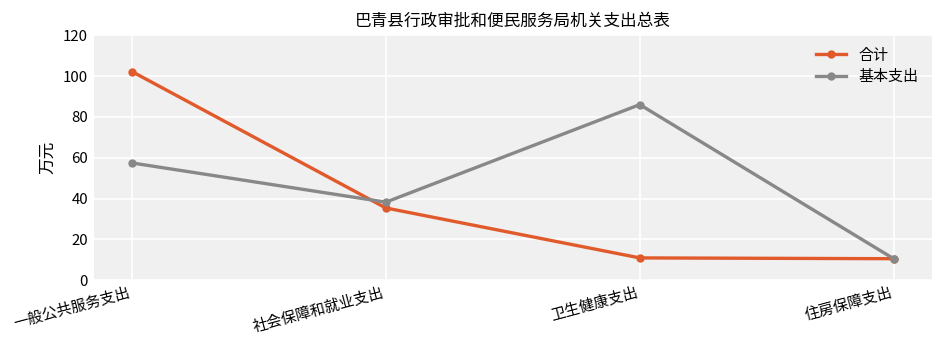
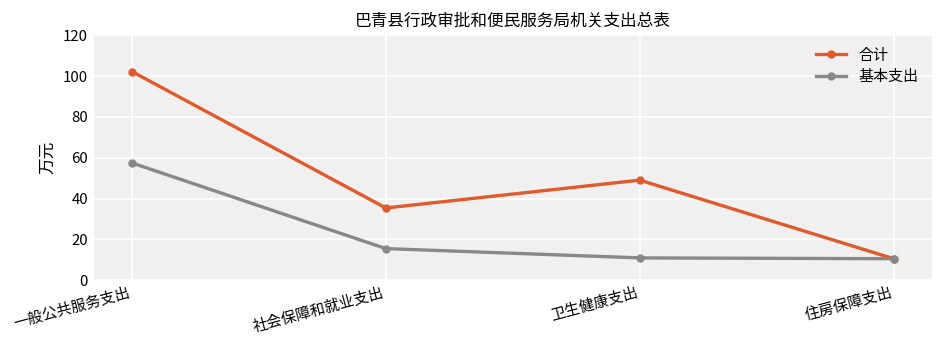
  {
    "合计": {
      "一般公共服务支出": 102,
      "社会保障和就业支出": 35,
-     "卫生健康支出": 11
+     "卫生健康支出": 49
    },
    "基本支出": {
      "一般公共服务支出": 57,
-     "社会保障和就业支出": 38,
-     "卫生健康支出": 86
+     "社会保障和就业支出": 15,
+     "卫生健康支出": 11
    }
  }
